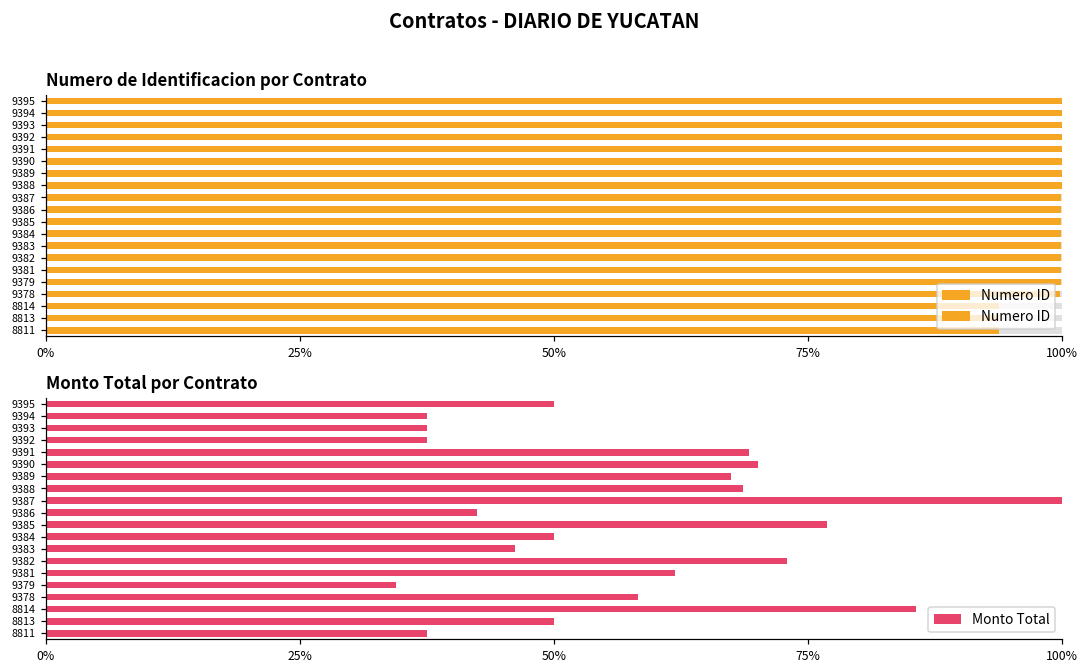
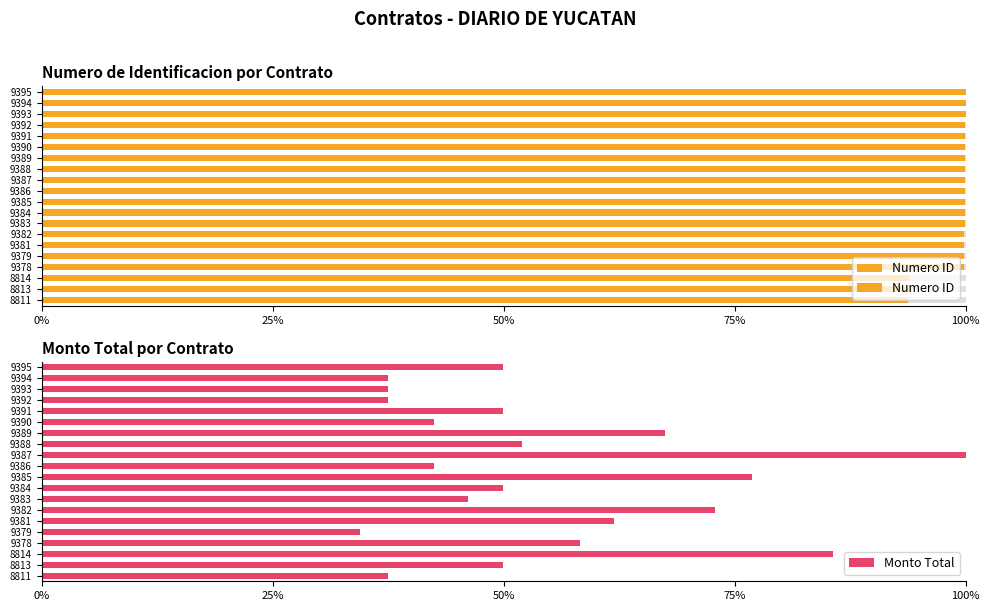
  {
    "Monto Total por Contrato": {
      "9395": "50%",
      "9394": "37%",
      "9393": "37%",
      "9392": "37%",
-     "9391": "69%",
-     "9390": "70%",
+     "9391": "50%",
+     "9390": "42%",
      "9389": "67%",
-     "9388": "69%",
+     "9388": "52%",
      "9387": "100%",
      "9386": "42%",
      "9385": "77%",
      "9384": "50%",
      "9383": "46%",
      "9382": "73%",
      "9381": "62%",
      "9379": "34%",
      "9378": "58%",
      "8814": "86%",
      "8813": "50%",
      "8811": "37%"
    }
  }
